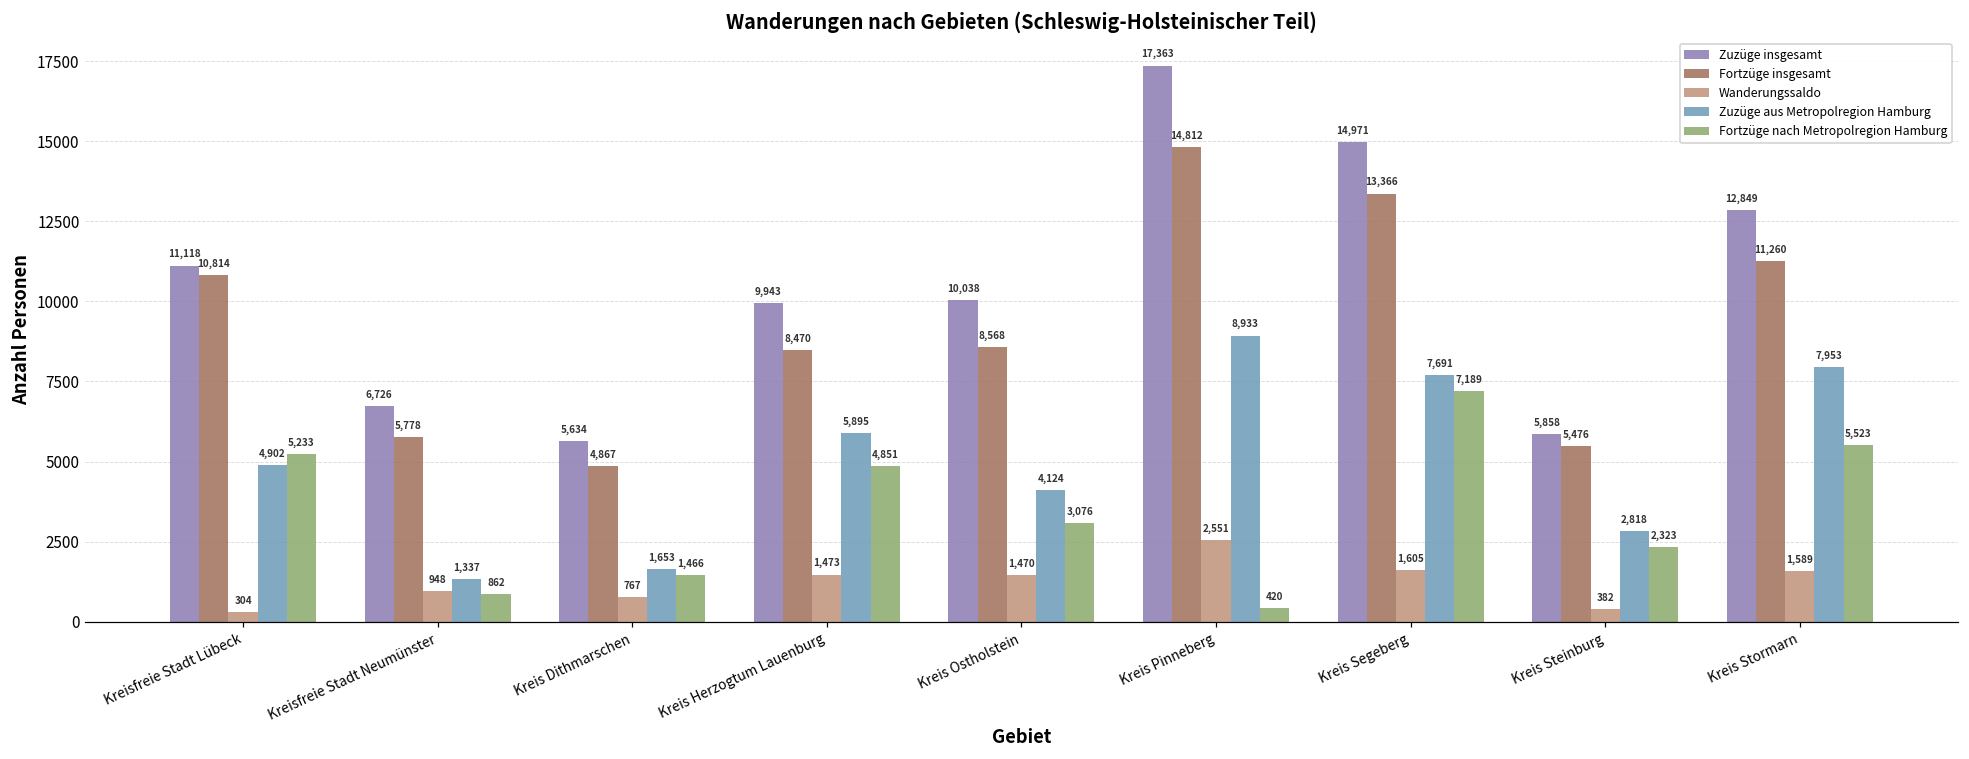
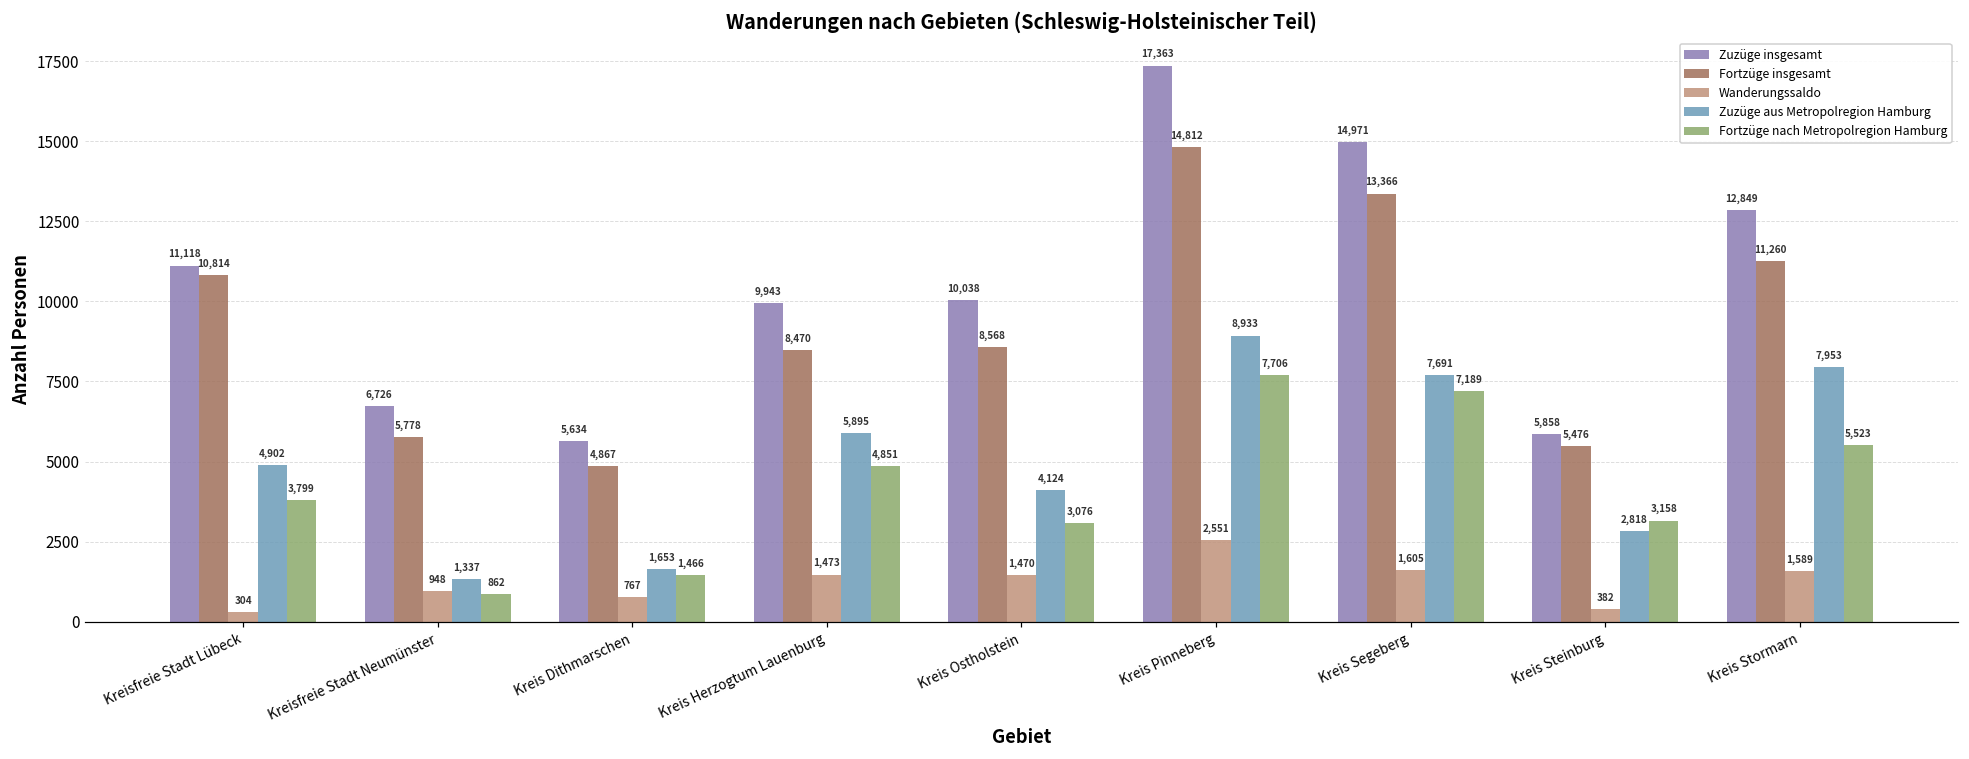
  {
    "Fortzüge nach Metropolregion Hamburg": {
-     "Kreisfreie Stadt Lübeck": "5,233",
+     "Kreisfreie Stadt Lübeck": "3,799",
      "Kreisfreie Stadt Neumünster": "862",
      "Kreis Dithmarschen": "1,466",
      "Kreis Herzogtum Lauenburg": "4,851",
      "Kreis Ostholstein": "3,076",
-     "Kreis Pinneberg": "420",
+     "Kreis Pinneberg": "7,706",
      "Kreis Segeberg": "7,189",
-     "Kreis Steinburg": "2,323",
+     "Kreis Steinburg": "3,158",
      "Kreis Stormarn": "5,523"
    }
  }
